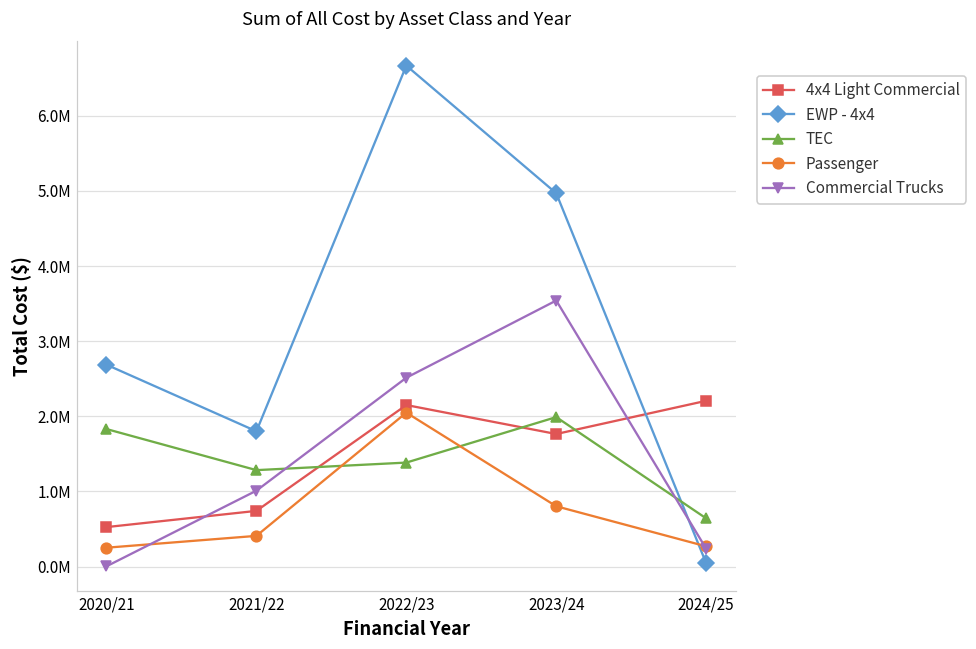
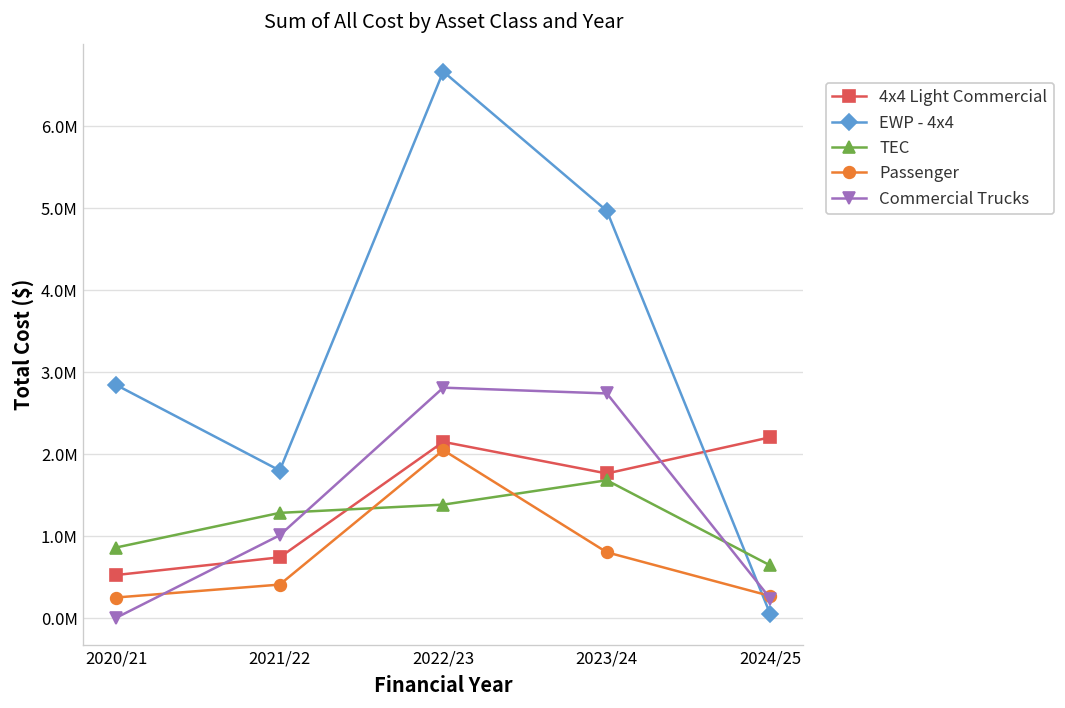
  {
    "EWP - 4x4": {
-     "2020/21": 2700000,
+     "2020/21": 2800000,
      "2021/22": 1800000,
      "2022/23": 6700000,
      "2023/24": 5000000,
      "2024/25": 0
    },
    "TEC": {
-     "2020/21": 1800000,
+     "2020/21": 900000,
      "2021/22": 1300000,
      "2022/23": 1400000,
-     "2023/24": 2000000,
+     "2023/24": 1700000,
      "2024/25": 600000
    },
    "Commercial Trucks": {
      "2020/21": 0,
      "2021/22": 1000000,
-     "2022/23": 2500000,
-     "2023/24": 3500000
+     "2022/23": 2800000,
+     "2023/24": 2700000
    }
  }
